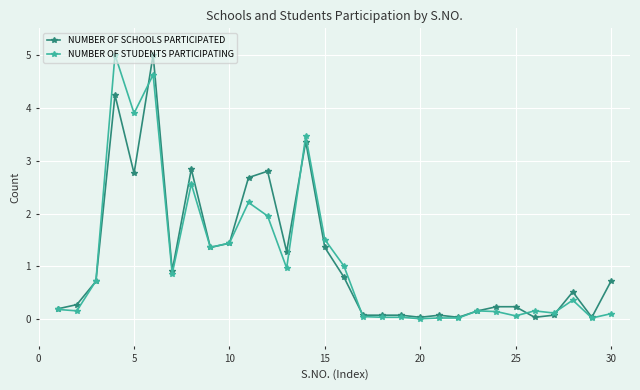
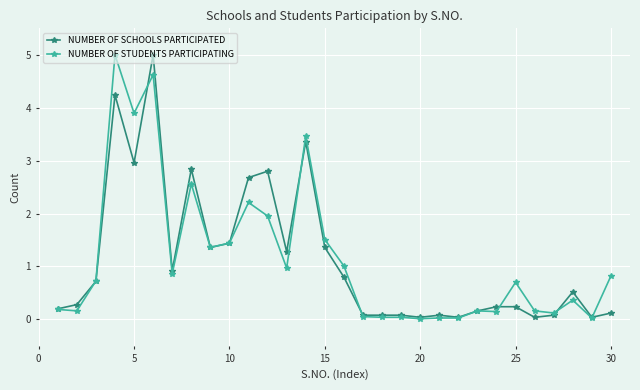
  {
    "NUMBER OF SCHOOLS PARTICIPATED": {
-     "5": 2.8,
+     "5": 3.0,
      "15": 1.4,
      "25": 0.2,
-     "30": 0.7
+     "30": 0.1
    },
    "NUMBER OF STUDENTS PARTICIPATING": {
      "5": 3.9,
      "15": 1.5,
-     "25": 0.1,
-     "30": 0.1
+     "25": 0.7,
+     "30": 0.8
    }
  }
